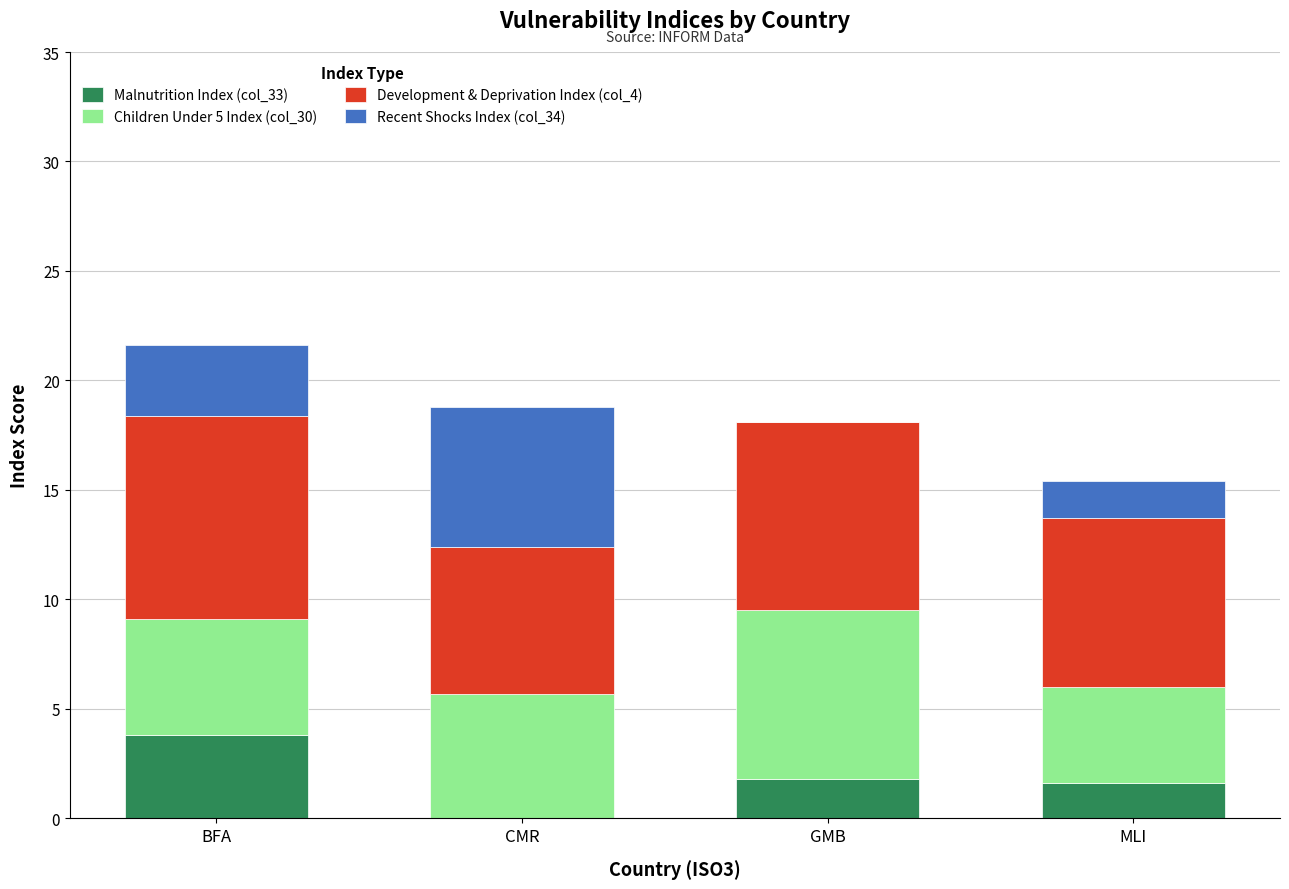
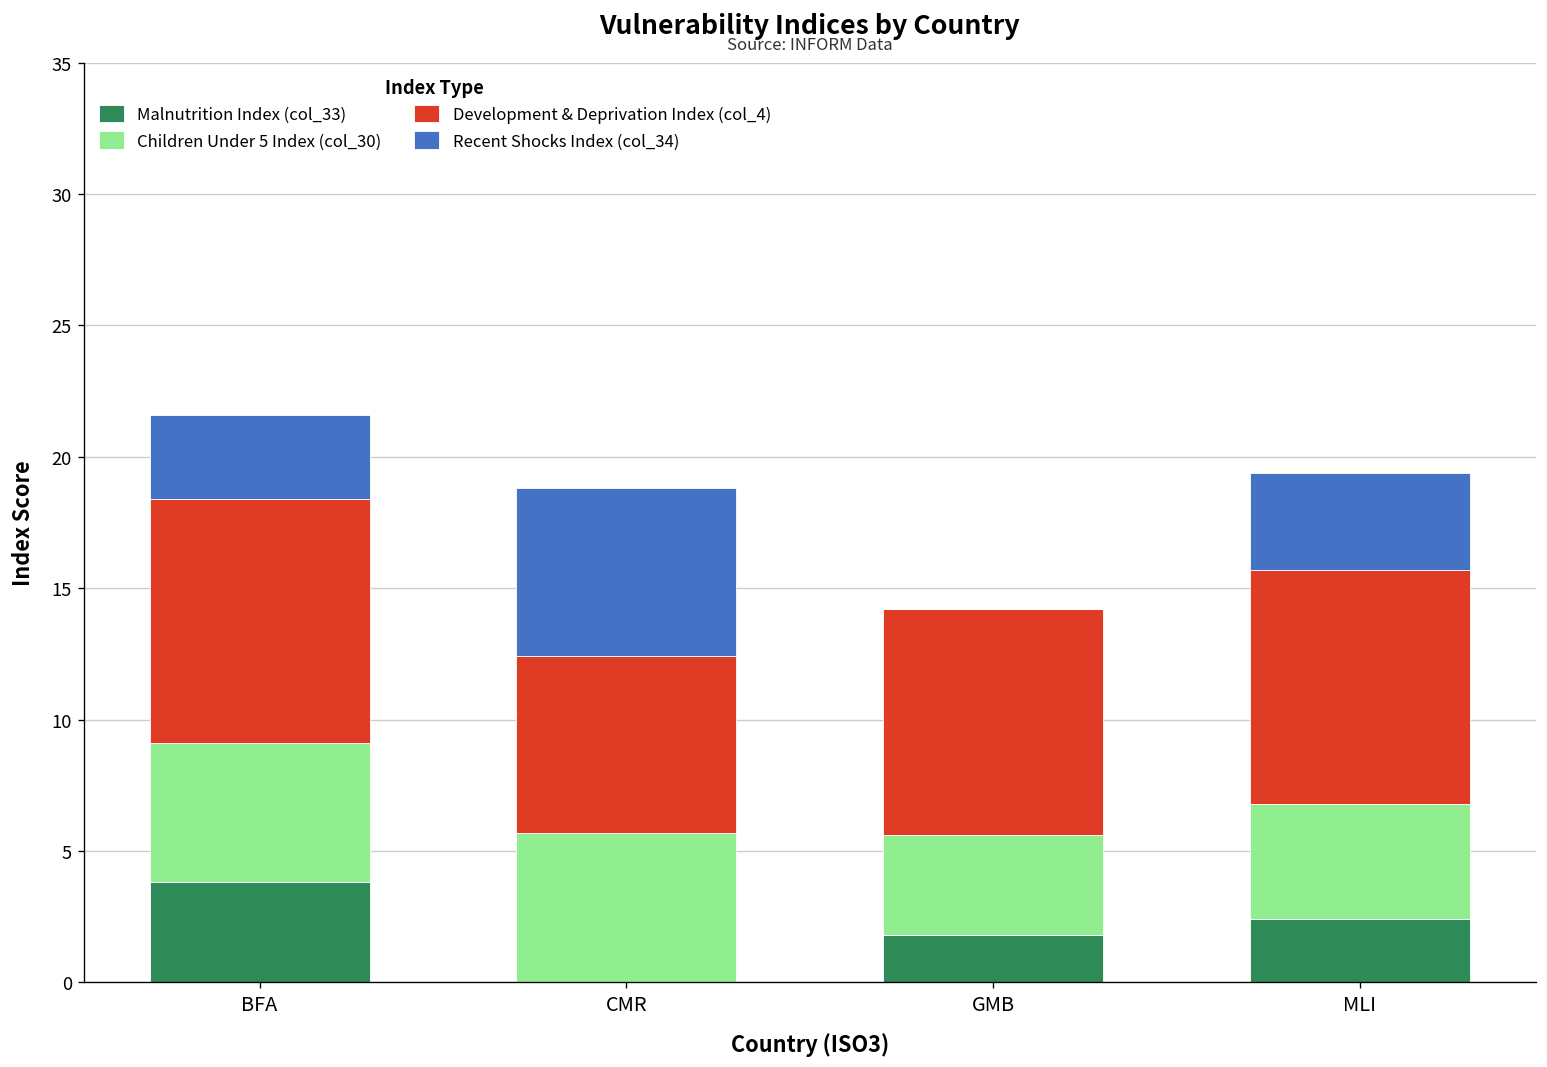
  {
    "Malnutrition Index (col_33)": {
      "BFA": 3.8,
      "CMR": 0.0,
      "GMB": 1.8,
-     "MLI": 1.6
+     "MLI": 2.4
    },
    "Children Under 5 Index (col_30)": {
      "BFA": 5.3,
      "CMR": 5.7,
-     "GMB": 7.7,
+     "GMB": 3.8,
      "MLI": 4.4
    },
    "Development & Deprivation Index (col_4)": {
      "BFA": 9.3,
      "CMR": 6.7,
      "GMB": 8.6,
-     "MLI": 7.7
+     "MLI": 8.9
    },
    "Recent Shocks Index (col_34)": {
      "BFA": 3.2,
      "CMR": 6.4,
      "GMB": 0.0,
-     "MLI": 1.7
+     "MLI": 3.7
    }
  }
